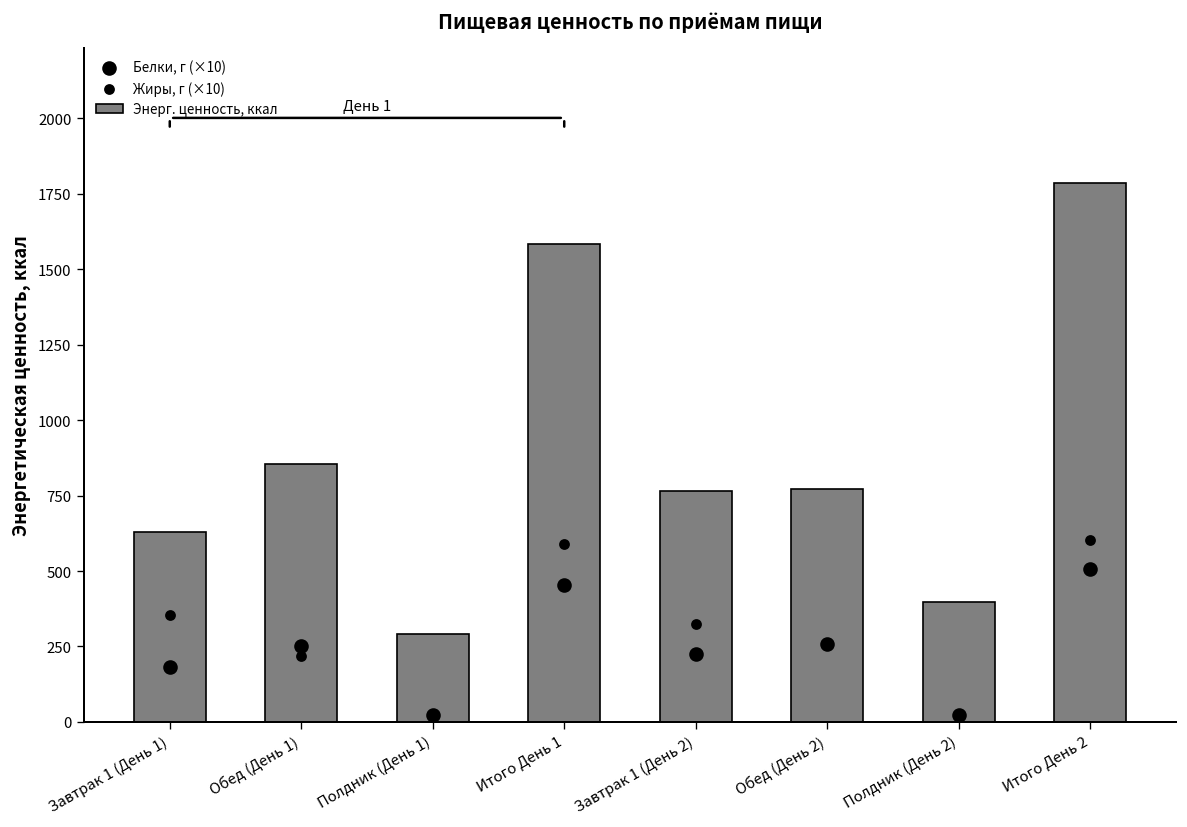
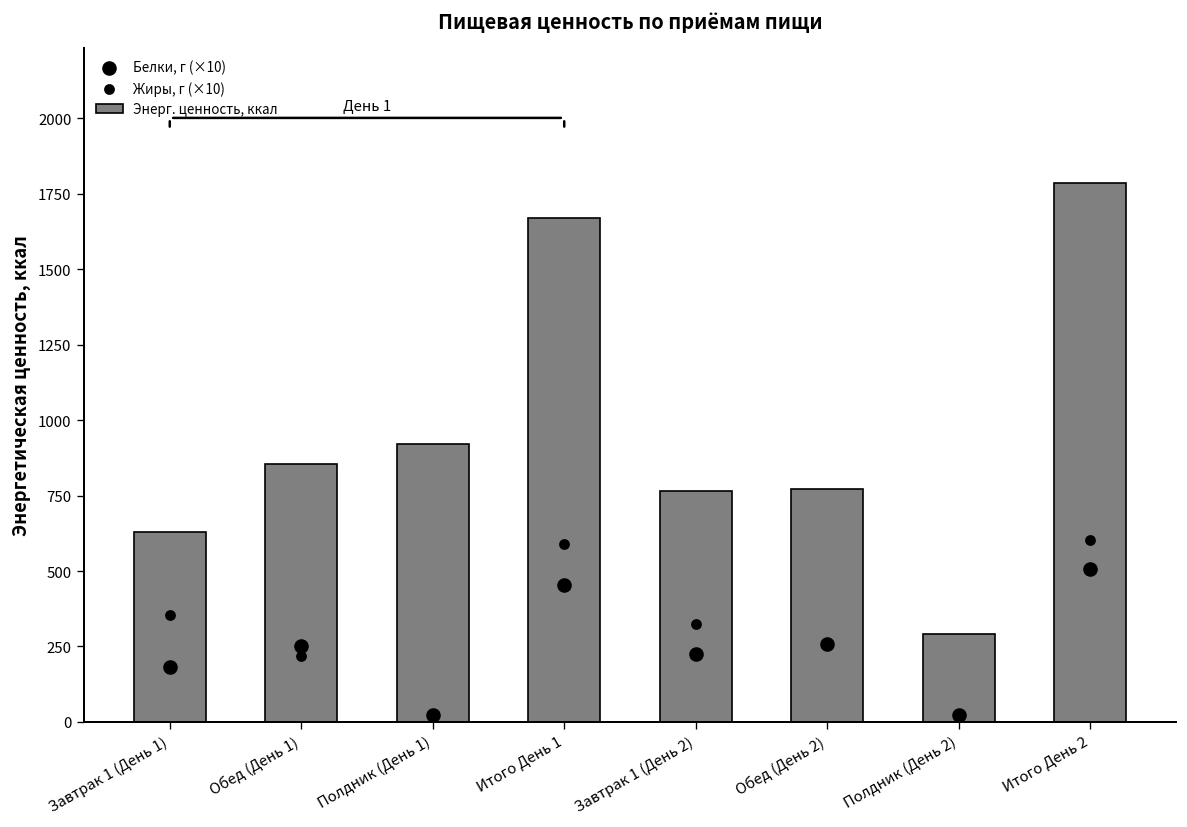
  {
    "Энерг. ценность, ккал": {
      "Завтрак 1 (День 1)": 630,
      "Обед (День 1)": 860,
-     "Полдник (День 1)": 290,
-     "Итого День 1": 1580,
+     "Полдник (День 1)": 920,
+     "Итого День 1": 1670,
      "Завтрак 1 (День 2)": 760,
      "Обед (День 2)": 770,
-     "Полдник (День 2)": 400,
+     "Полдник (День 2)": 290,
      "Итого День 2": 1790
    }
  }
